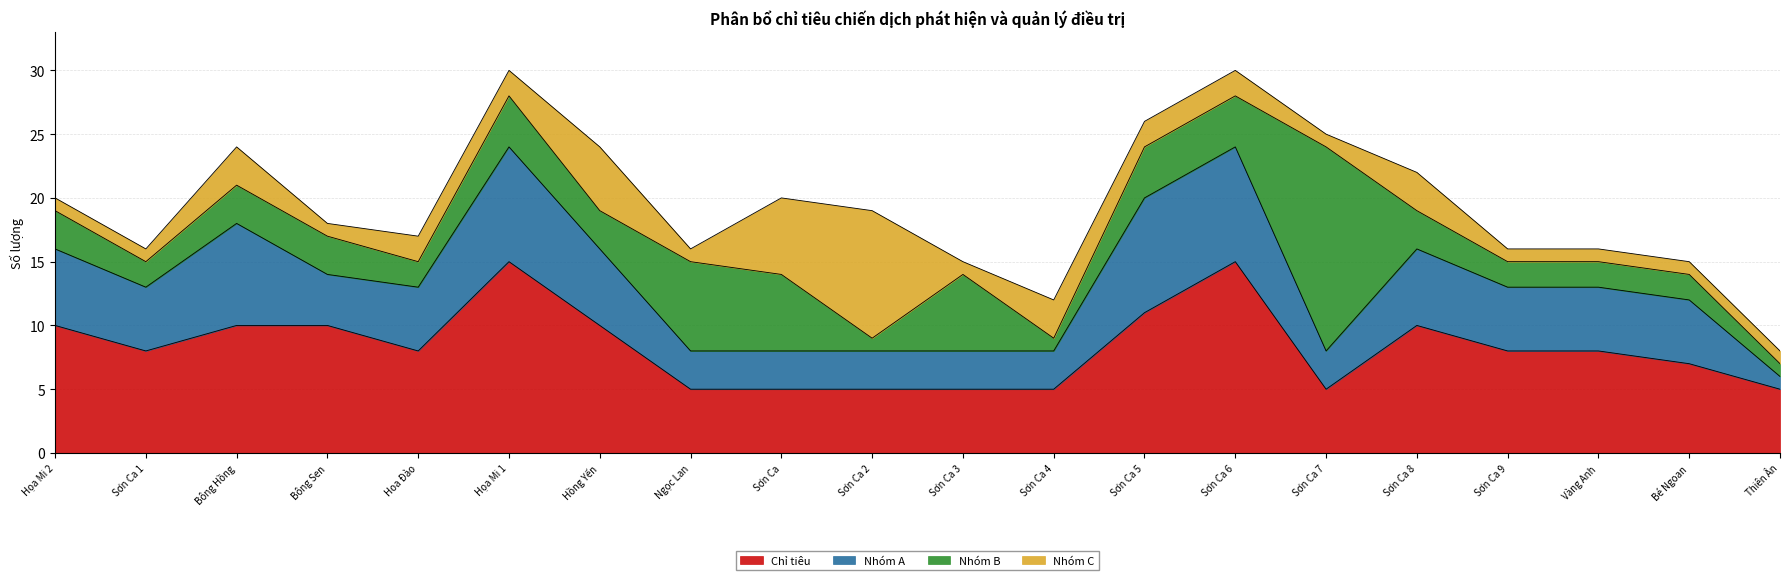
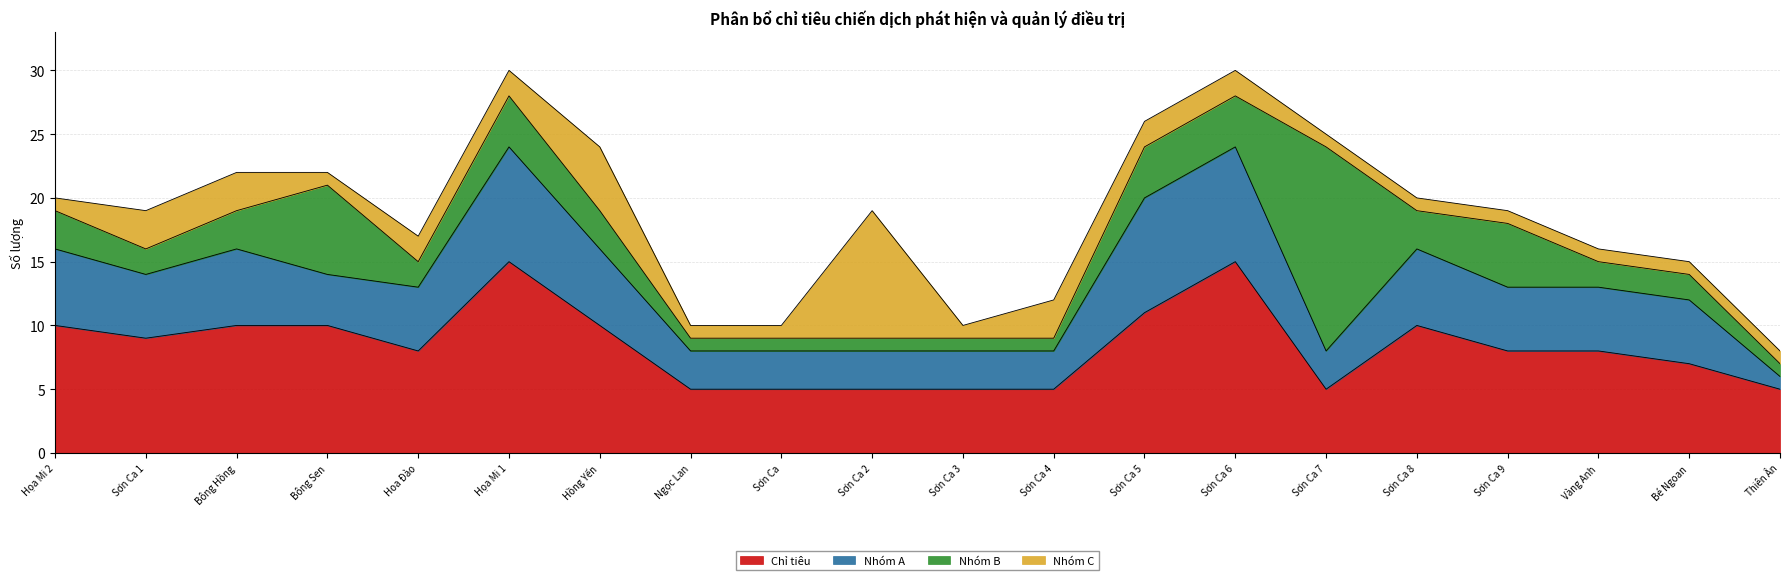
  {
    "Chỉ tiêu": {
      "Họa Mi 2": 10,
-     "Sơn Ca 1": 8,
+     "Sơn Ca 1": 9,
      "Bông Hồng": 10,
      "Bông Sen": 10,
      "Hoa Đào": 8,
      "Họa Mi 1": 15,
      "Hồng Yến": 10,
      "Ngọc Lan": 5,
      "Sơn Ca": 5,
      "Sơn Ca 2": 5,
      "Sơn Ca 3": 5,
      "Sơn Ca 4": 5,
      "Sơn Ca 5": 11,
      "Sơn Ca 6": 15,
      "Sơn Ca 7": 5,
      "Sơn Ca 8": 10,
      "Sơn Ca 9": 8,
      "Vàng Anh": 8,
      "Bé Ngoan": 7,
      "Thiên Ân": 5
    },
    "Nhóm A": {
      "Họa Mi 2": 6,
      "Sơn Ca 1": 5,
-     "Bông Hồng": 8,
+     "Bông Hồng": 6,
      "Bông Sen": 4,
      "Hoa Đào": 5,
      "Họa Mi 1": 9,
      "Hồng Yến": 6,
      "Ngọc Lan": 3,
      "Sơn Ca": 3,
      "Sơn Ca 2": 3,
      "Sơn Ca 3": 3,
      "Sơn Ca 4": 3,
      "Sơn Ca 5": 9,
      "Sơn Ca 6": 9,
      "Sơn Ca 7": 3,
      "Sơn Ca 8": 6,
      "Sơn Ca 9": 5,
      "Vàng Anh": 5,
      "Bé Ngoan": 5,
      "Thiên Ân": 1
    },
    "Nhóm B": {
      "Họa Mi 2": 3,
      "Sơn Ca 1": 2,
      "Bông Hồng": 3,
-     "Bông Sen": 3,
+     "Bông Sen": 7,
      "Hoa Đào": 2,
      "Họa Mi 1": 4,
      "Hồng Yến": 3,
-     "Ngọc Lan": 7,
-     "Sơn Ca": 6,
+     "Ngọc Lan": 1,
+     "Sơn Ca": 1,
      "Sơn Ca 2": 1,
-     "Sơn Ca 3": 6,
+     "Sơn Ca 3": 1,
      "Sơn Ca 4": 1,
      "Sơn Ca 5": 4,
      "Sơn Ca 6": 4,
      "Sơn Ca 7": 16,
      "Sơn Ca 8": 3,
-     "Sơn Ca 9": 2,
+     "Sơn Ca 9": 5,
      "Vàng Anh": 2,
      "Bé Ngoan": 2,
      "Thiên Ân": 1
    },
    "Nhóm C": {
      "Họa Mi 2": 1,
-     "Sơn Ca 1": 1,
+     "Sơn Ca 1": 3,
      "Bông Hồng": 3,
      "Bông Sen": 1,
      "Hoa Đào": 2,
      "Họa Mi 1": 2,
      "Hồng Yến": 5,
      "Ngọc Lan": 1,
-     "Sơn Ca": 6,
+     "Sơn Ca": 1,
      "Sơn Ca 2": 10,
      "Sơn Ca 3": 1,
      "Sơn Ca 4": 3,
      "Sơn Ca 5": 2,
      "Sơn Ca 6": 2,
      "Sơn Ca 7": 1,
-     "Sơn Ca 8": 3,
+     "Sơn Ca 8": 1,
      "Sơn Ca 9": 1,
      "Vàng Anh": 1,
      "Bé Ngoan": 1,
      "Thiên Ân": 1
    }
  }
